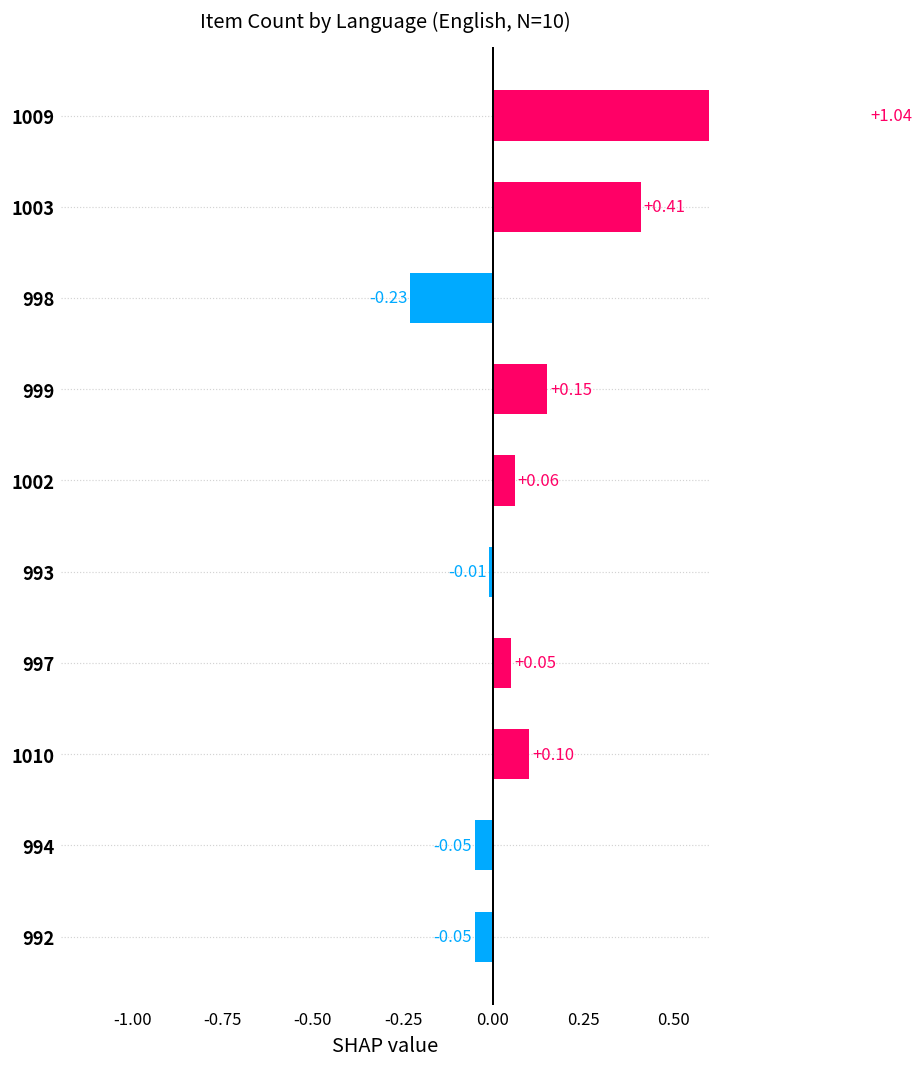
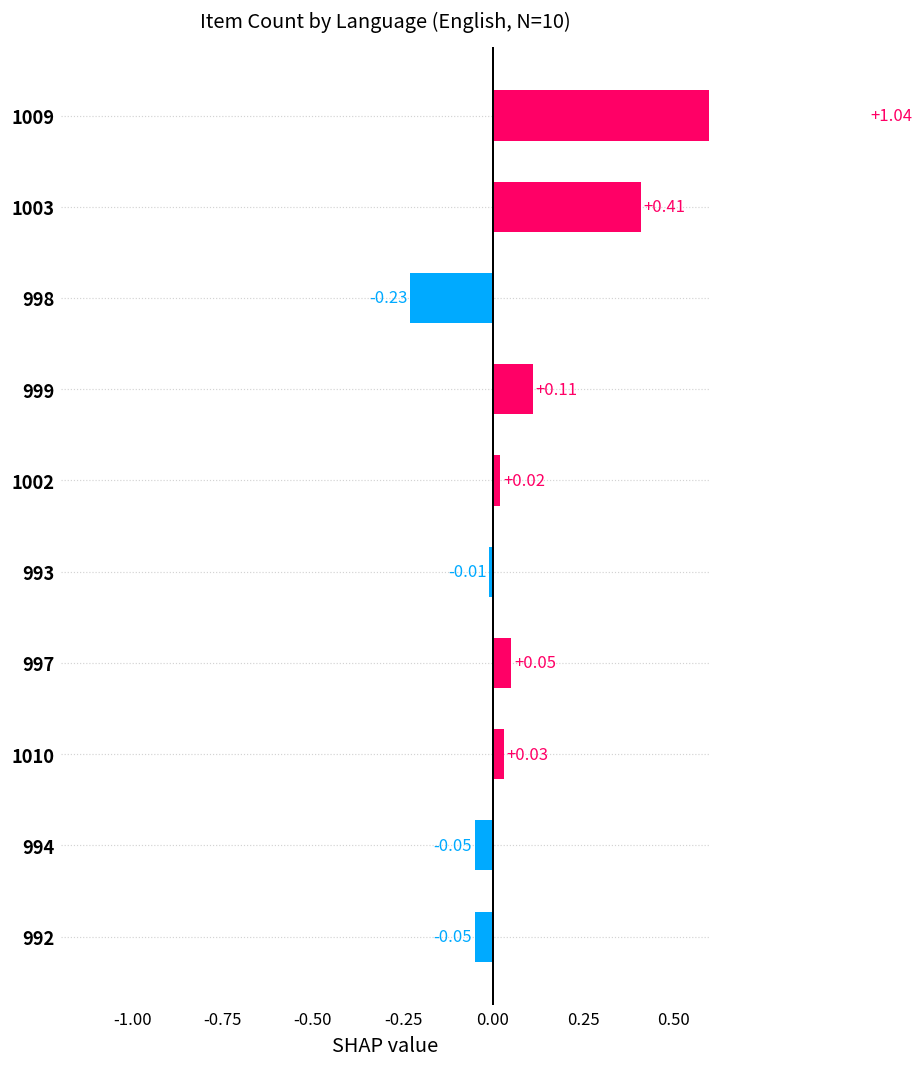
  {
    "1003": "+0.41",
    "998": "-0.23",
-   "999": "+0.15",
-   "1002": "+0.06",
+   "999": "+0.11",
+   "1002": "+0.02",
    "993": "-0.01",
    "997": "+0.05",
-   "1010": "+0.10",
+   "1010": "+0.03",
    "994": "-0.05",
    "992": "-0.05"
  }
